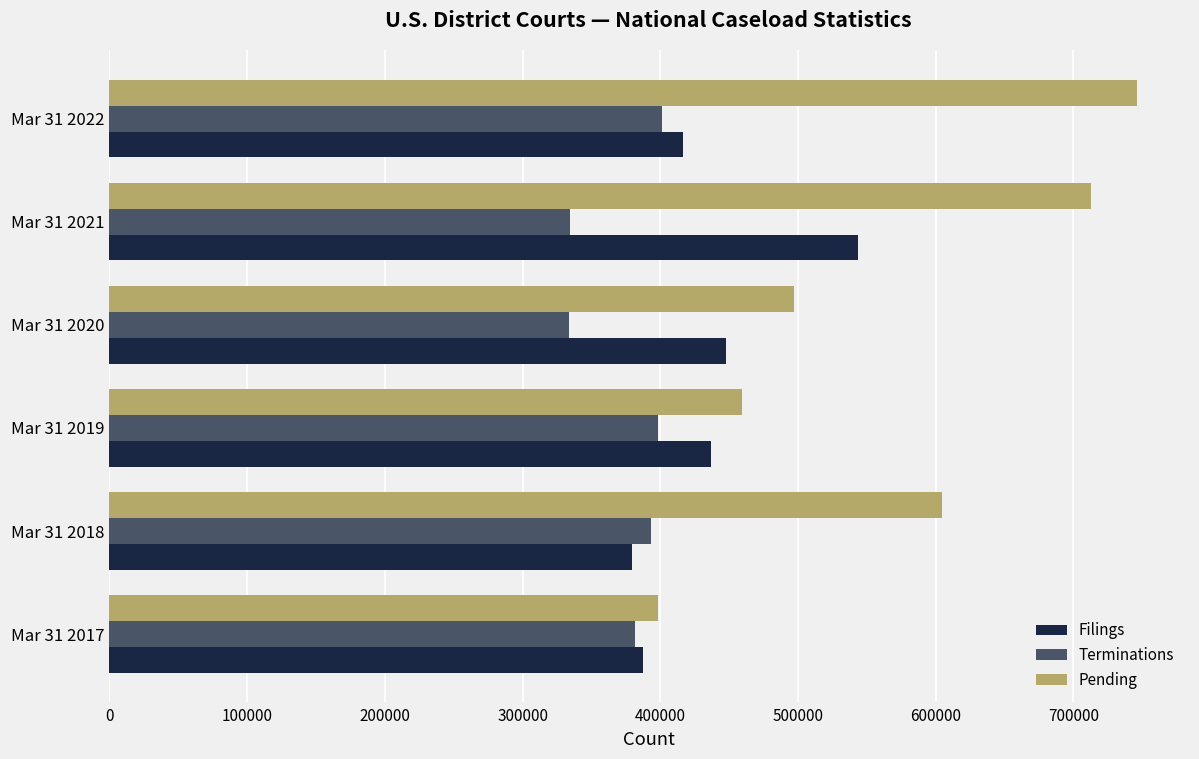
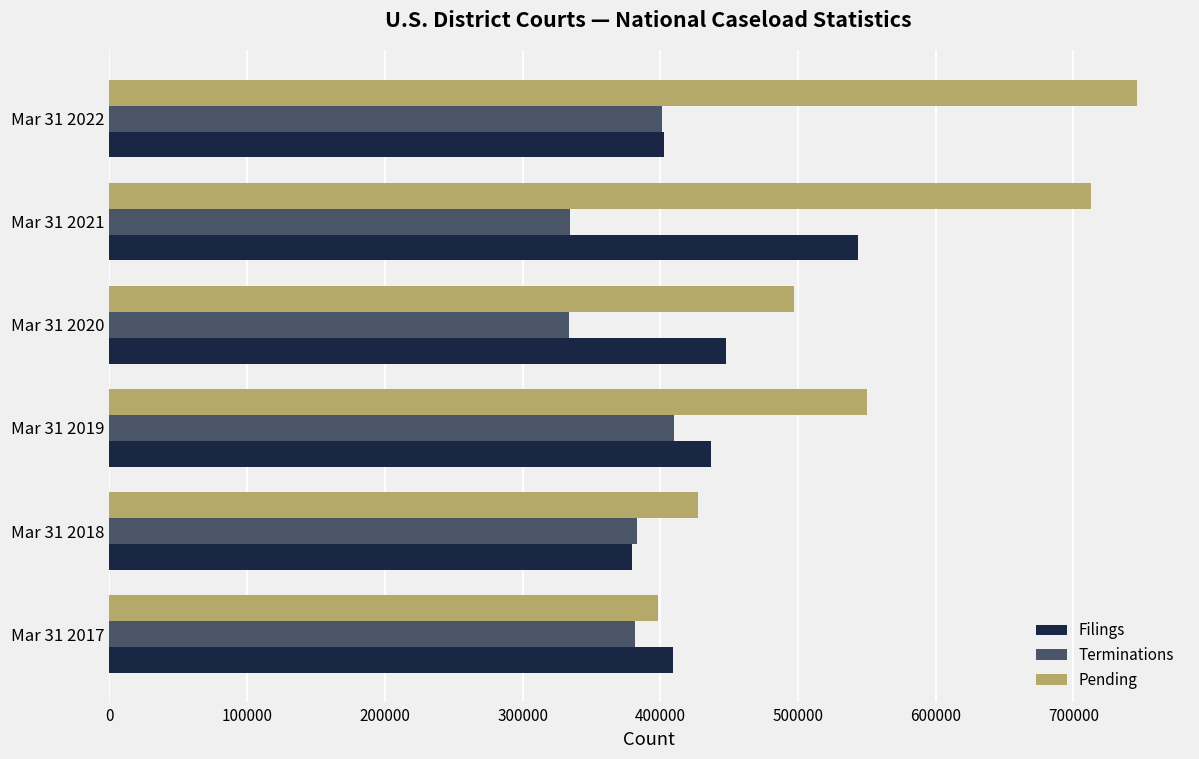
  {
    "Filings": {
-     "Mar 31 2022": 417000,
+     "Mar 31 2022": 402000,
      "Mar 31 2021": 544000,
      "Mar 31 2020": 448000,
      "Mar 31 2019": 437000,
      "Mar 31 2018": 380000,
-     "Mar 31 2017": 388000
+     "Mar 31 2017": 409000
    },
    "Terminations": {
      "Mar 31 2022": 401000,
      "Mar 31 2021": 335000,
      "Mar 31 2020": 334000,
-     "Mar 31 2019": 398000,
-     "Mar 31 2018": 393000,
+     "Mar 31 2019": 410000,
+     "Mar 31 2018": 383000,
      "Mar 31 2017": 381000
    },
    "Pending": {
      "Mar 31 2022": 746000,
      "Mar 31 2021": 713000,
      "Mar 31 2020": 497000,
-     "Mar 31 2019": 459000,
-     "Mar 31 2018": 604000,
+     "Mar 31 2019": 550000,
+     "Mar 31 2018": 427000,
      "Mar 31 2017": 399000
    }
  }
